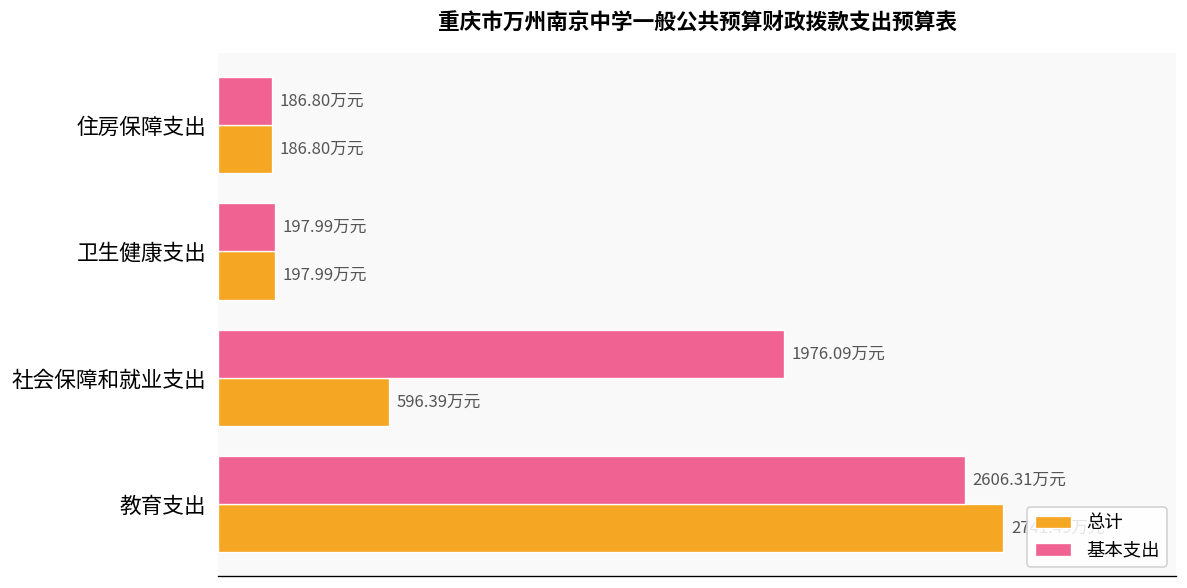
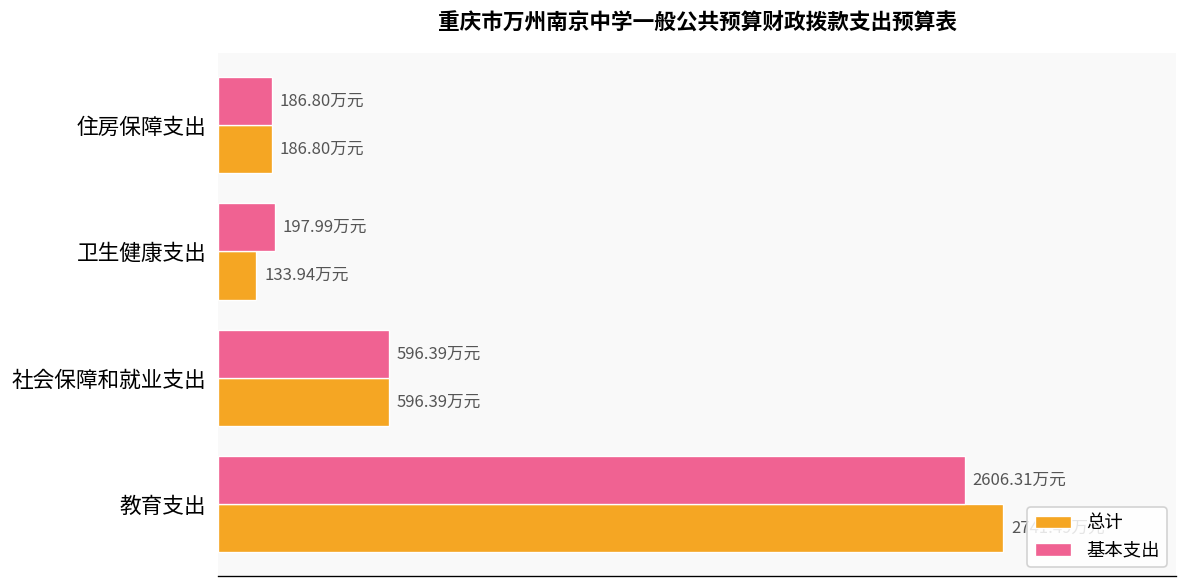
  {
    "总计": {
      "住房保障支出": 186.80,
-     "卫生健康支出": 197.99,
+     "卫生健康支出": 133.94,
      "社会保障和就业支出": 596.39
    },
    "基本支出": {
      "住房保障支出": 186.80,
      "卫生健康支出": 197.99,
-     "社会保障和就业支出": 1976.09,
+     "社会保障和就业支出": 596.39,
      "教育支出": 2606.31
    }
  }
